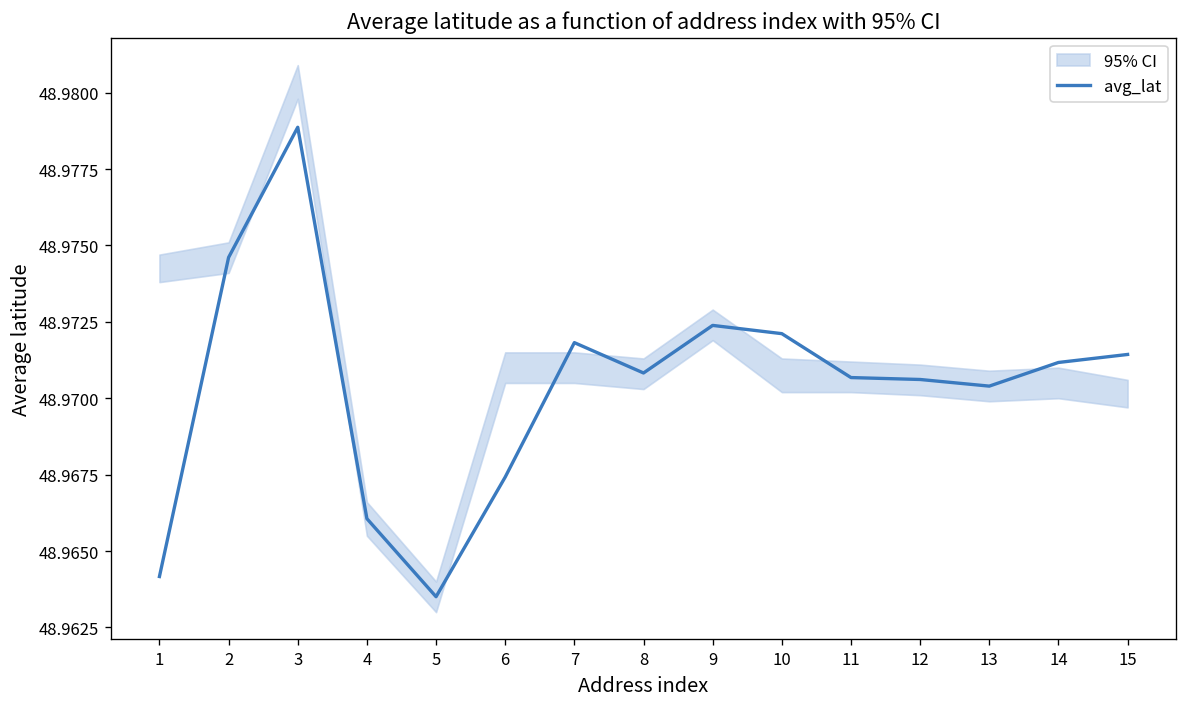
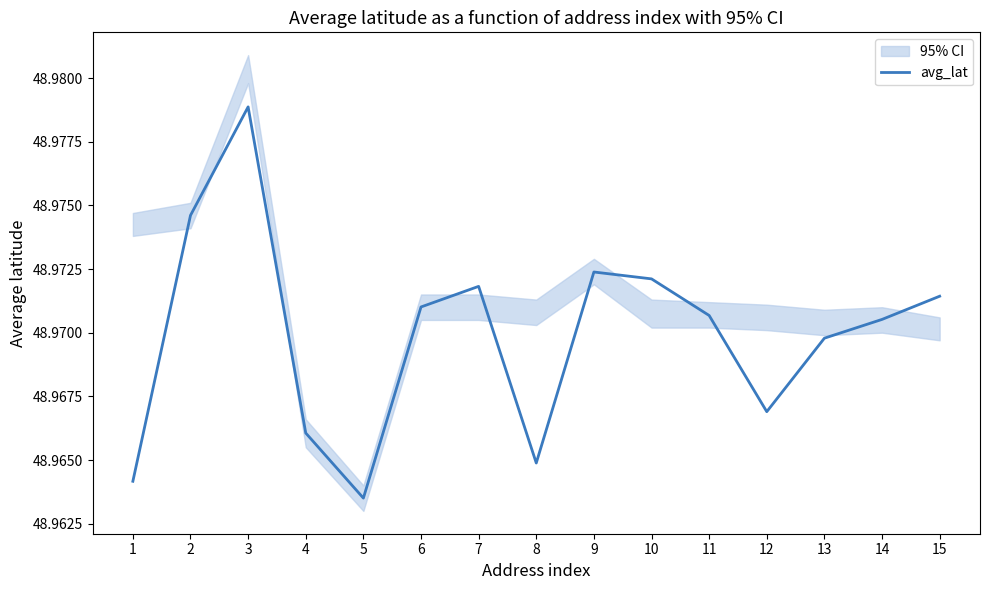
  {
    "avg_lat": {
      "1": 48.9642,
      "2": 48.9746,
      "3": 48.9789,
      "4": 48.9661,
      "5": 48.9635,
-     "6": 48.9674,
+     "6": 48.9710,
      "7": 48.9718,
-     "8": 48.9708,
+     "8": 48.9649,
      "9": 48.9724,
      "10": 48.9721,
      "11": 48.9707,
-     "12": 48.9706,
-     "13": 48.9704,
-     "14": 48.9712,
+     "12": 48.9669,
+     "13": 48.9698,
+     "14": 48.9705,
      "15": 48.9714
    }
  }
